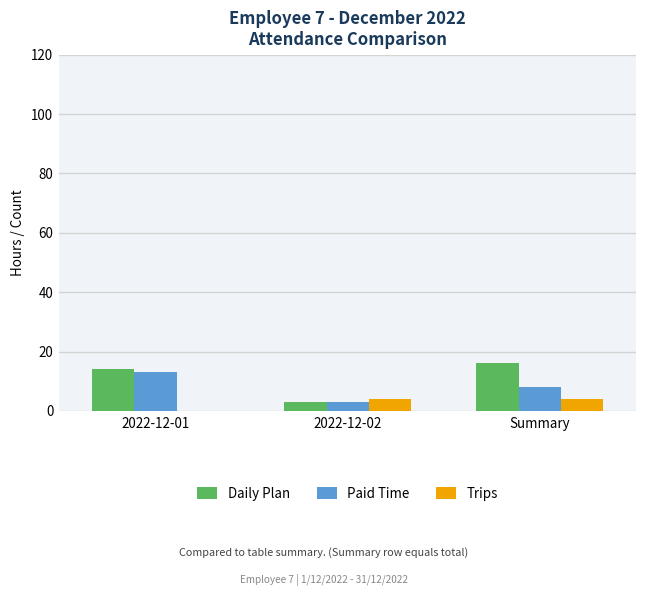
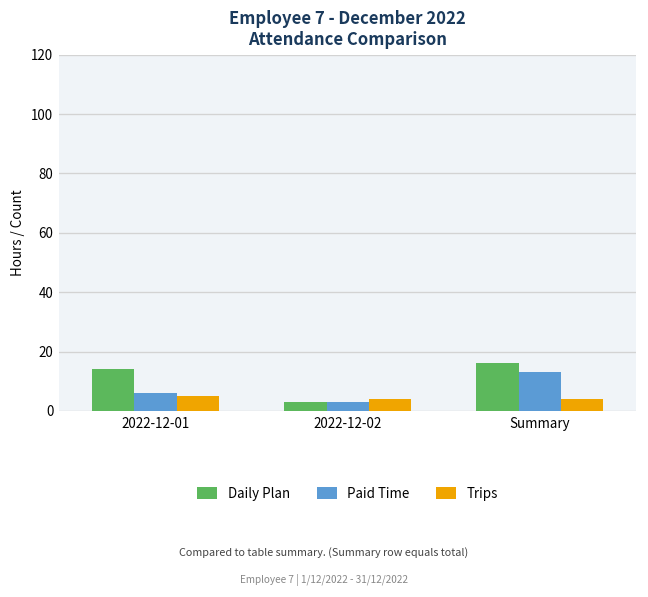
  {
    "Daily Plan": {
      "2022-12-01": 14,
      "2022-12-02": 3,
      "Summary": 16
    },
    "Paid Time": {
-     "2022-12-01": 13,
+     "2022-12-01": 6,
      "2022-12-02": 3,
-     "Summary": 8
+     "Summary": 13
    },
    "Trips": {
-     "2022-12-01": 0,
+     "2022-12-01": 5,
      "2022-12-02": 4,
      "Summary": 4
    }
  }
